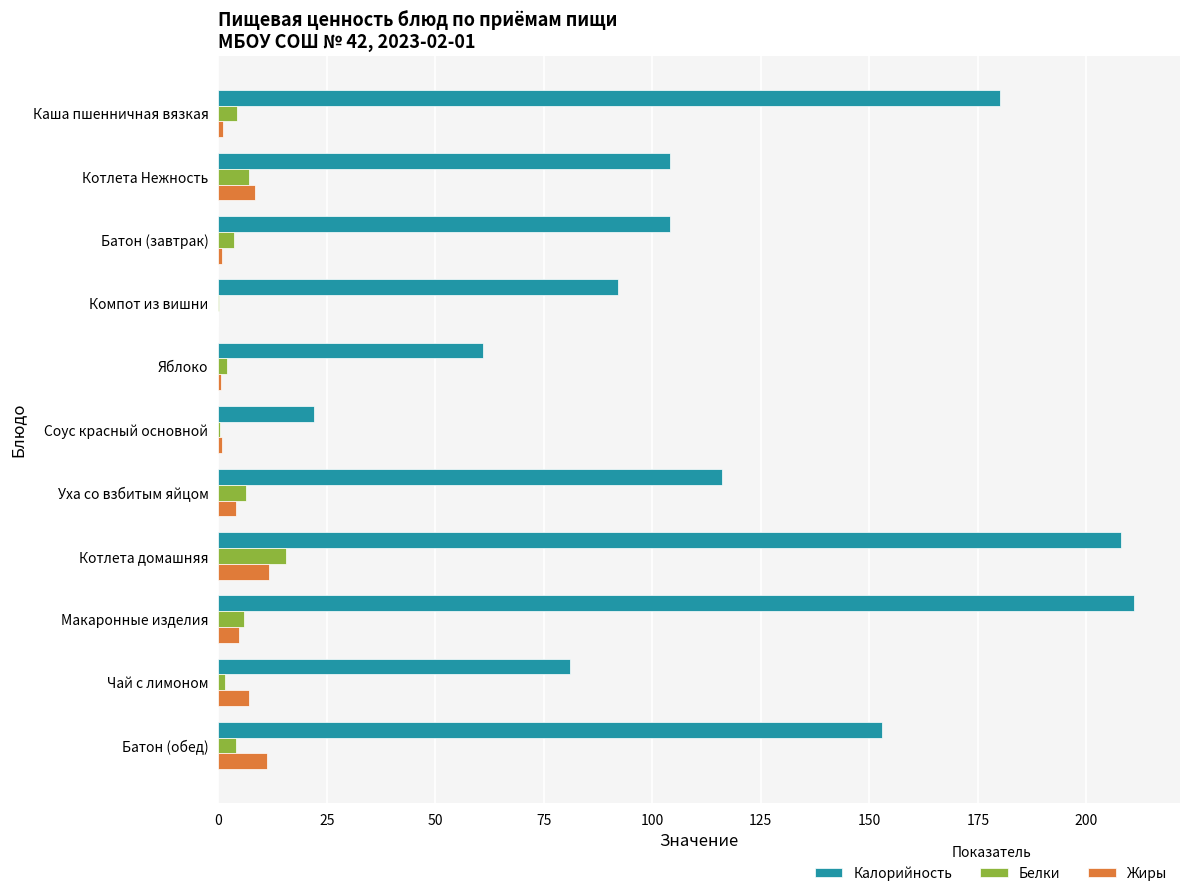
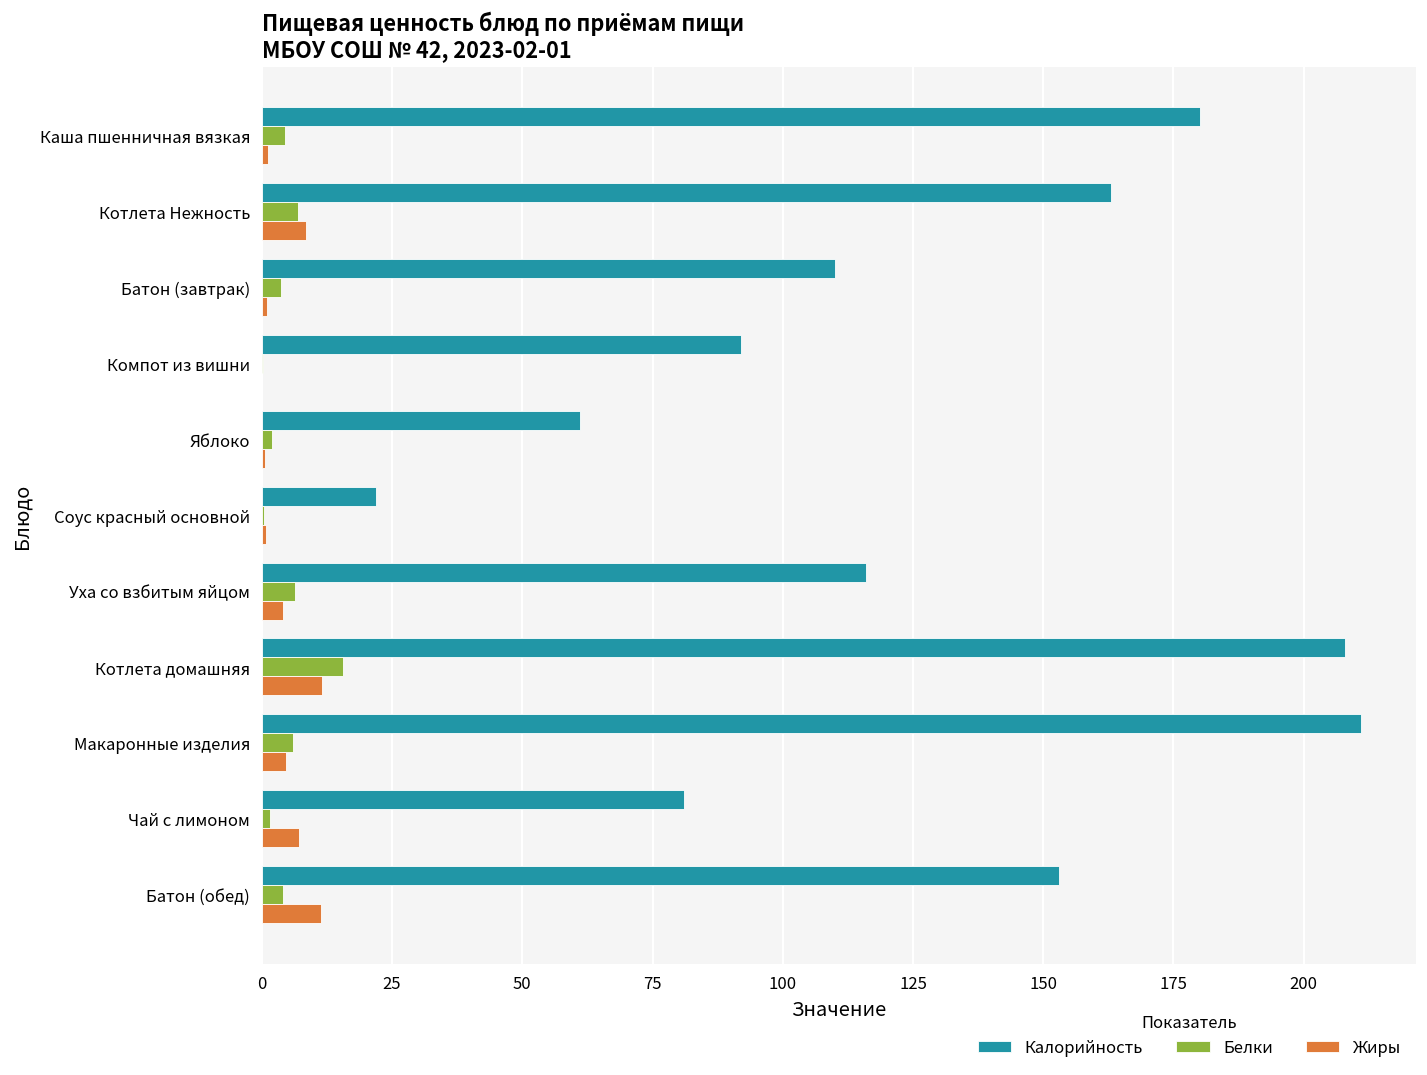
  {
    "Калорийность": {
      "Каша пшенничная вязкая": 180,
-     "Котлета Нежность": 104,
-     "Батон (завтрак)": 104,
+     "Котлета Нежность": 163,
+     "Батон (завтрак)": 110,
      "Компот из вишни": 92,
      "Яблоко": 61,
      "Соус красный основной": 22,
      "Уха со взбитым яйцом": 116,
      "Котлета домашняя": 208,
      "Макаронные изделия": 211,
      "Чай с лимоном": 81,
      "Батон (обед)": 153
    },
    "Белки": {
      "Каша пшенничная вязкая": 4,
      "Котлета Нежность": 7,
      "Батон (завтрак)": 4,
      "Яблоко": 2,
      "Уха со взбитым яйцом": 6,
      "Котлета домашняя": 16,
      "Макаронные изделия": 6,
      "Чай с лимоном": 2,
      "Батон (обед)": 4
    },
    "Жиры": {
      "Каша пшенничная вязкая": 1,
      "Котлета Нежность": 9,
      "Батон (завтрак)": 1,
      "Компот из вишни": 0,
      "Яблоко": 1,
      "Соус красный основной": 1,
      "Уха со взбитым яйцом": 4,
      "Котлета домашняя": 12,
      "Макаронные изделия": 5,
      "Чай с лимоном": 7,
      "Батон (обед)": 11
    }
  }
